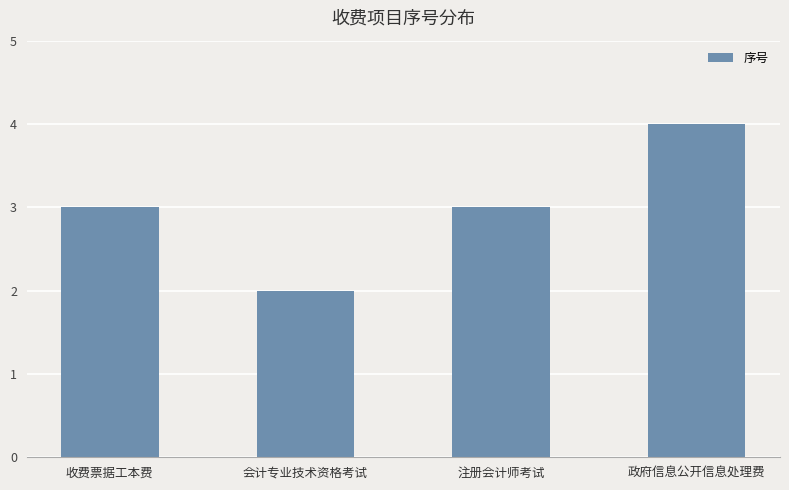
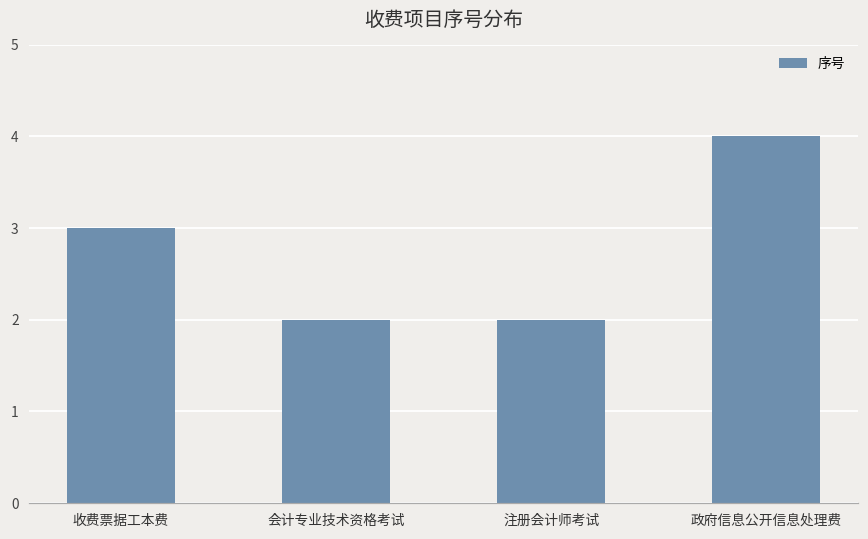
  {
    "收费票据工本费": 3,
    "会计专业技术资格考试": 2,
-   "注册会计师考试": 3,
+   "注册会计师考试": 2,
    "政府信息公开信息处理费": 4
  }
